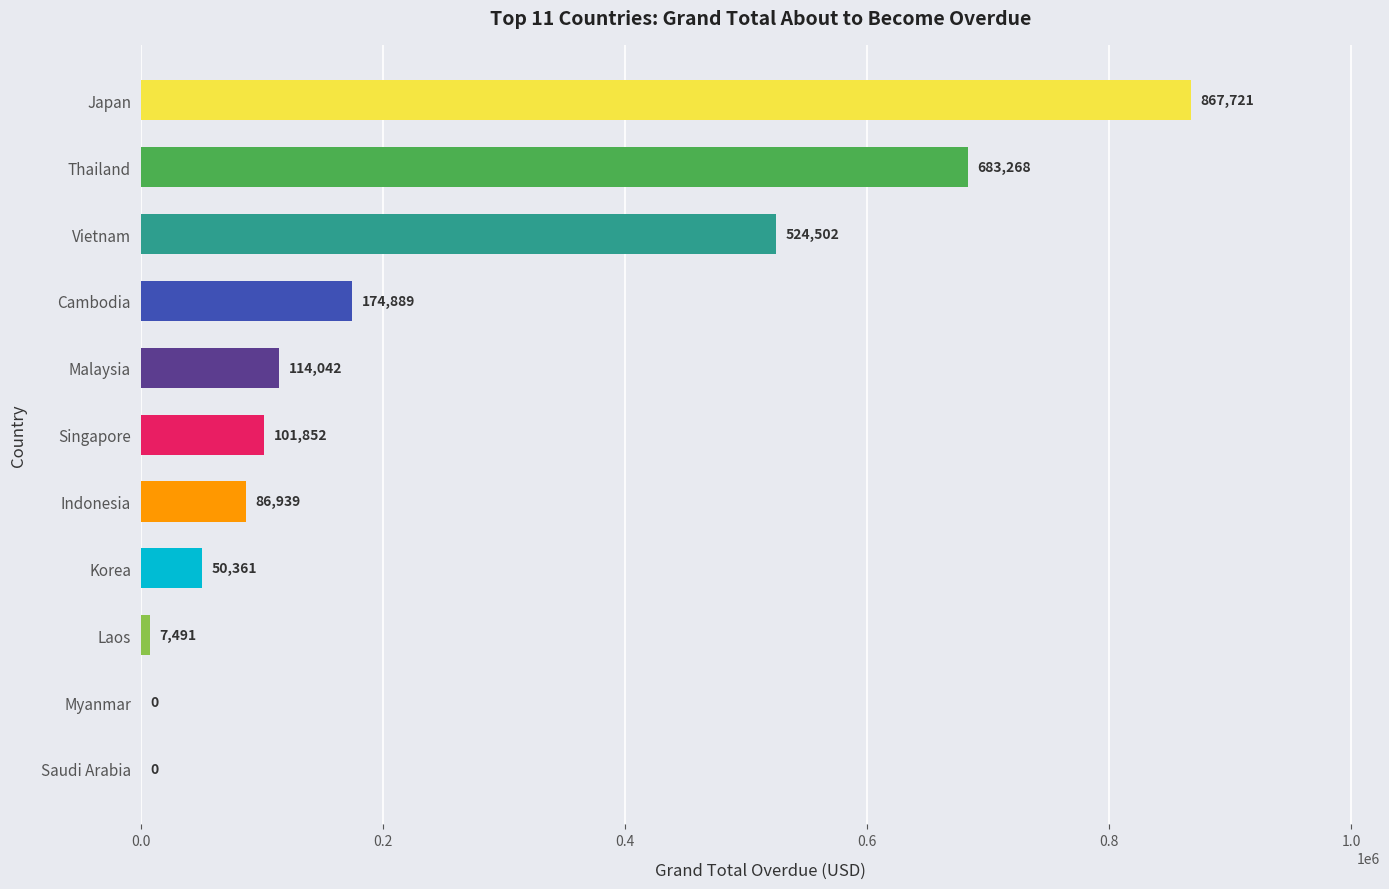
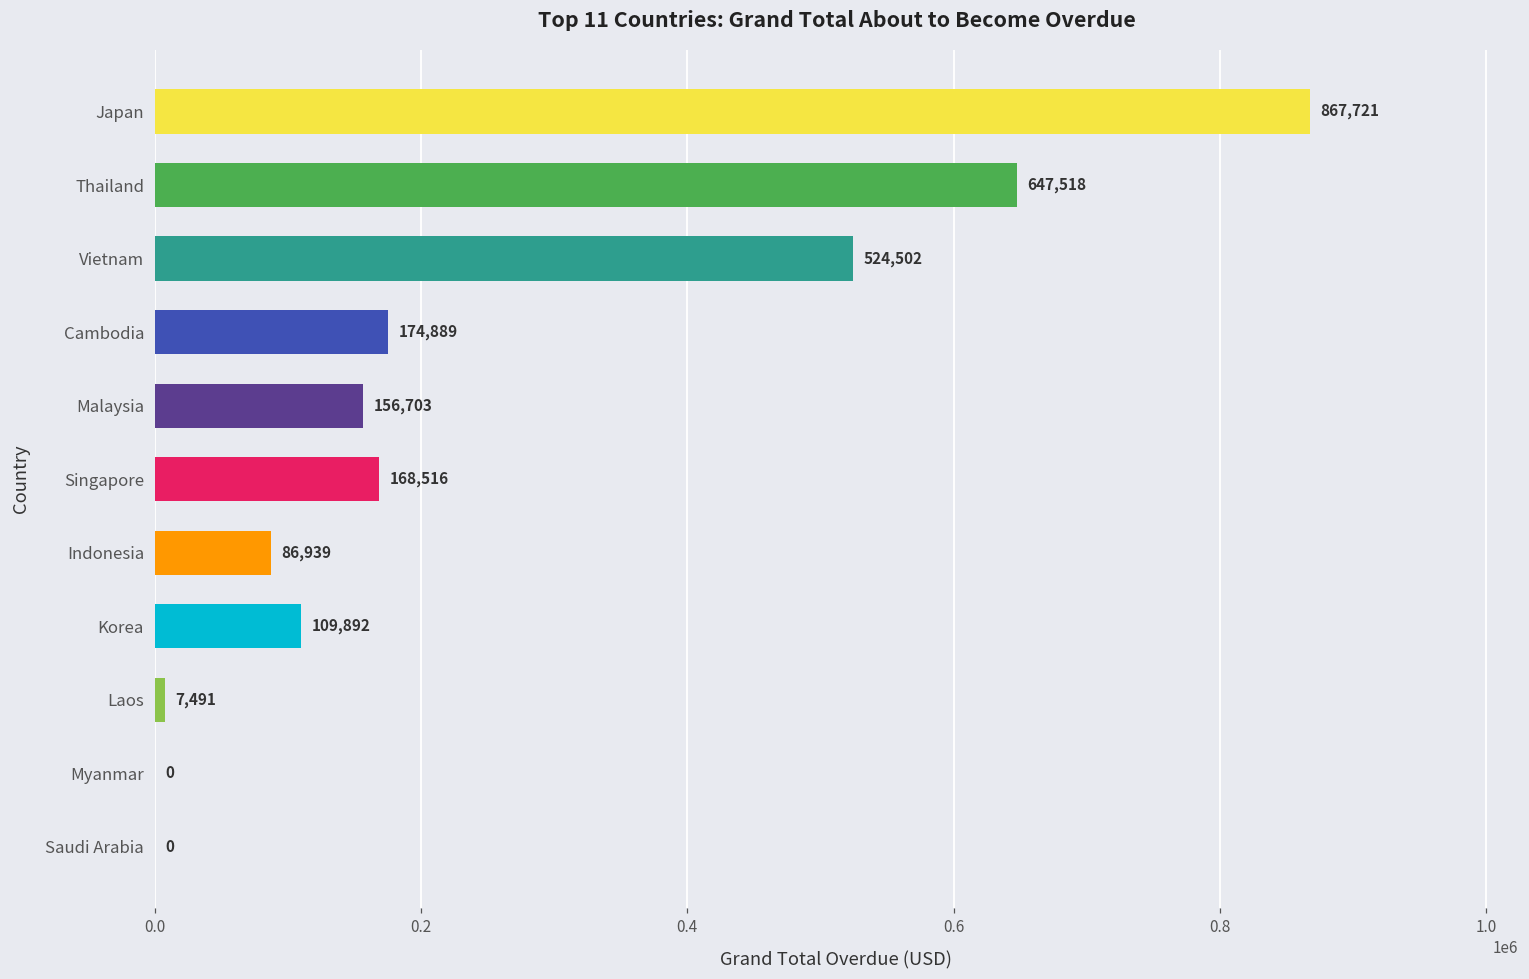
  {
    "Japan": "867,721",
-   "Thailand": "683,268",
+   "Thailand": "647,518",
    "Vietnam": "524,502",
    "Cambodia": "174,889",
-   "Malaysia": "114,042",
-   "Singapore": "101,852",
+   "Malaysia": "156,703",
+   "Singapore": "168,516",
    "Indonesia": "86,939",
-   "Korea": "50,361",
+   "Korea": "109,892",
    "Laos": "7,491",
    "Myanmar": "0",
    "Saudi Arabia": "0"
  }
